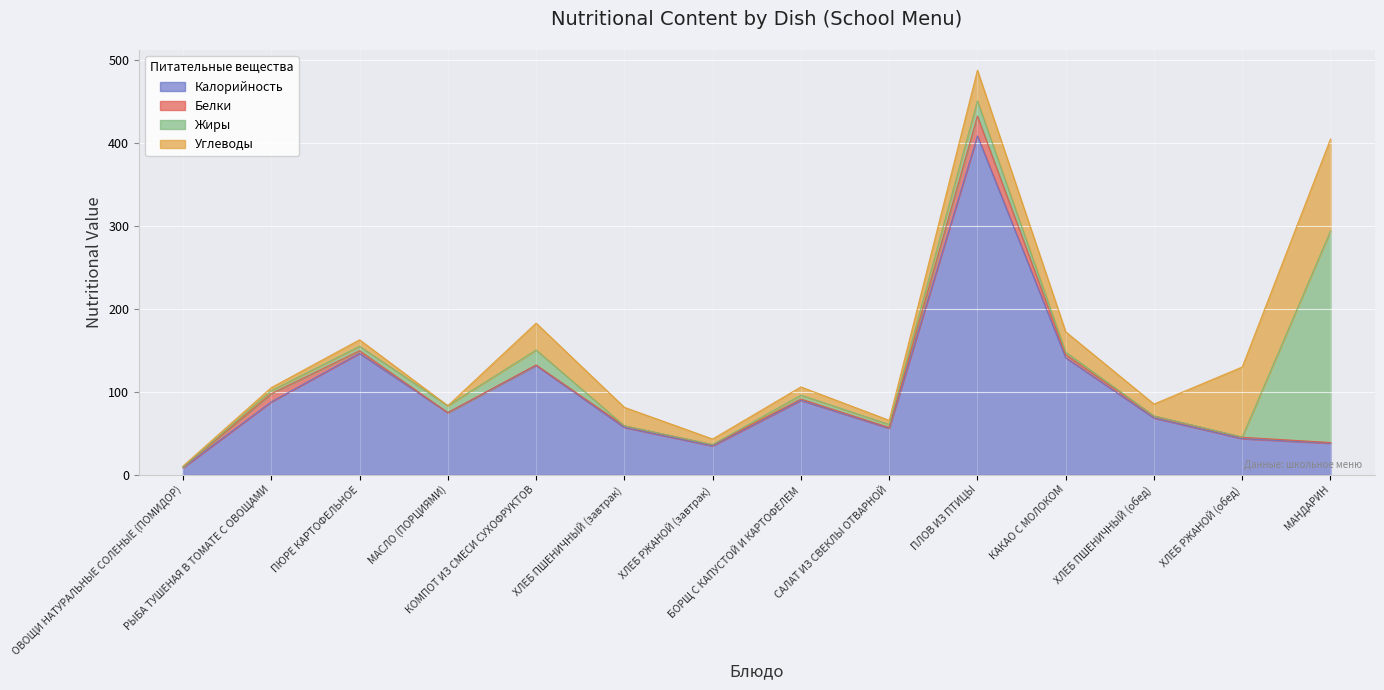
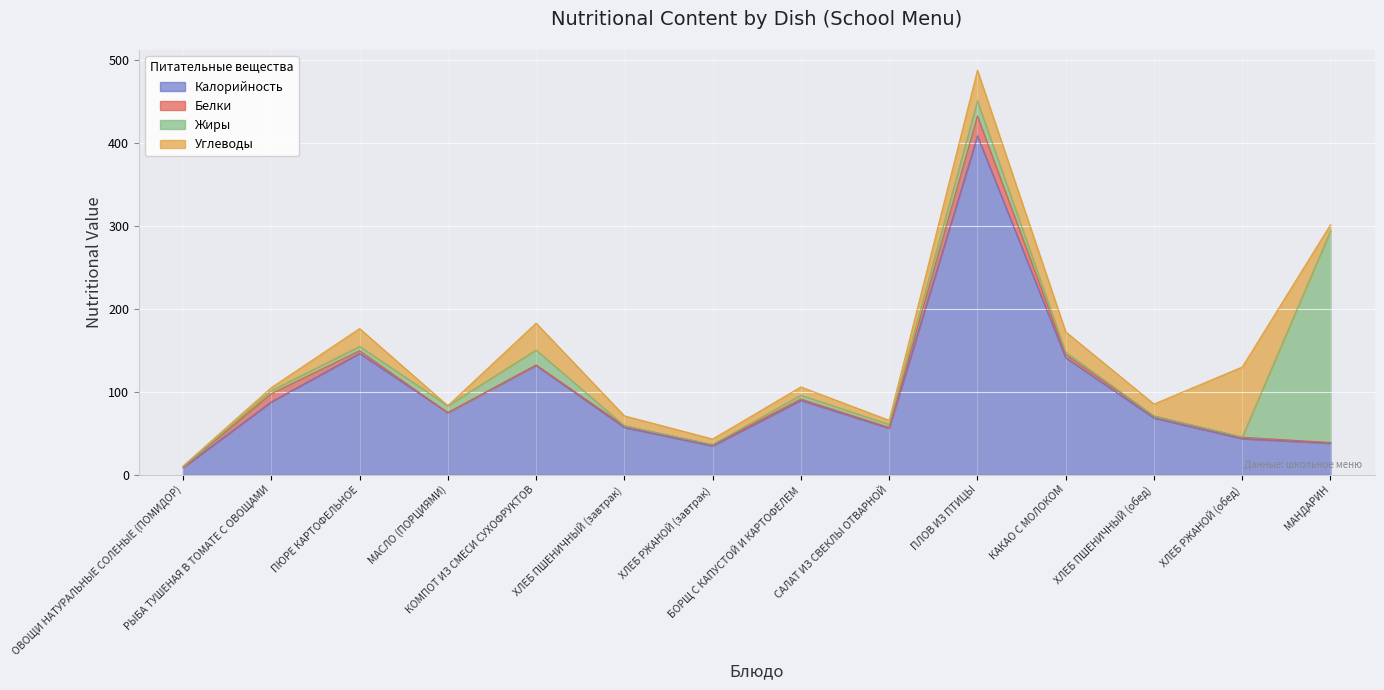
  {
    "Калорийность": {
      "РЫБА ТУШЕНАЯ В ТОМАТЕ С ОВОЩАМИ": 90,
      "ПЮРЕ КАРТОФЕЛЬНОЕ": 150,
      "ПЛОВ ИЗ ПТИЦЫ": 410,
      "КАКАО С МОЛОКОМ": 140
    },
    "Белки": {
      "РЫБА ТУШЕНАЯ В ТОМАТЕ С ОВОЩАМИ": 10,
      "ПЮРЕ КАРТОФЕЛЬНОЕ": 0,
      "ПЛОВ ИЗ ПТИЦЫ": 20
    },
    "Жиры": {
      "РЫБА ТУШЕНАЯ В ТОМАТЕ С ОВОЩАМИ": 0,
      "ПЮРЕ КАРТОФЕЛЬНОЕ": 10,
      "КОМПОТ ИЗ СМЕСИ СУХОФРУКТОВ": 20,
      "БОРЩ С КАПУСТОЙ И КАРТОФЕЛЕМ": 0,
      "САЛАТ ИЗ СВЕКЛЫ ОТВАРНОЙ": 0,
      "ПЛОВ ИЗ ПТИЦЫ": 20,
      "МАНДАРИН": 260
    },
    "Углеводы": {
      "РЫБА ТУШЕНАЯ В ТОМАТЕ С ОВОЩАМИ": 0,
-     "ПЮРЕ КАРТОФЕЛЬНОЕ": 10,
+     "ПЮРЕ КАРТОФЕЛЬНОЕ": 20,
      "КОМПОТ ИЗ СМЕСИ СУХОФРУКТОВ": 30,
-     "ХЛЕБ ПШЕНИЧНЫЙ (завтрак)": 20,
+     "ХЛЕБ ПШЕНИЧНЫЙ (завтрак)": 10,
      "ХЛЕБ РЖАНОЙ (завтрак)": 10,
      "БОРЩ С КАПУСТОЙ И КАРТОФЕЛЕМ": 10,
      "САЛАТ ИЗ СВЕКЛЫ ОТВАРНОЙ": 0,
      "ПЛОВ ИЗ ПТИЦЫ": 40,
      "КАКАО С МОЛОКОМ": 20,
      "ХЛЕБ ПШЕНИЧНЫЙ (обед)": 10,
      "ХЛЕБ РЖАНОЙ (обед)": 80,
-     "МАНДАРИН": 110
+     "МАНДАРИН": 10
    }
  }
